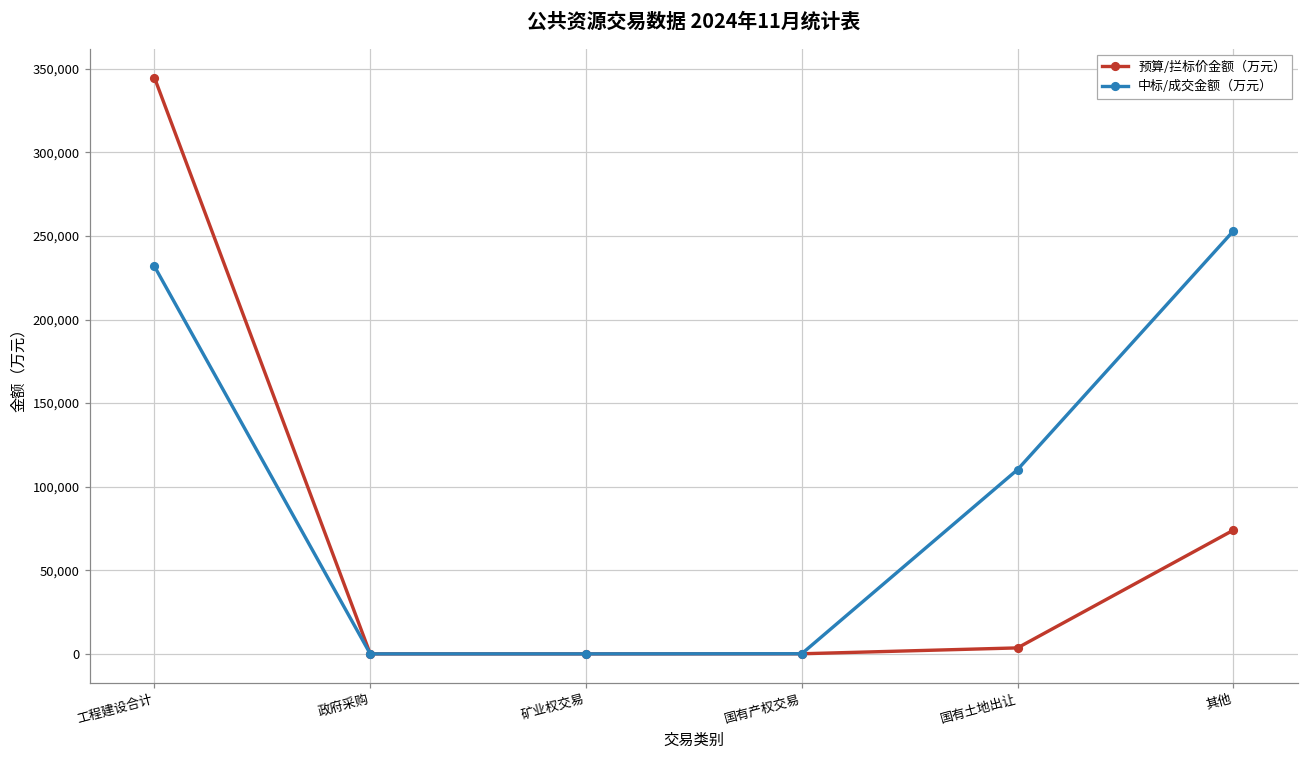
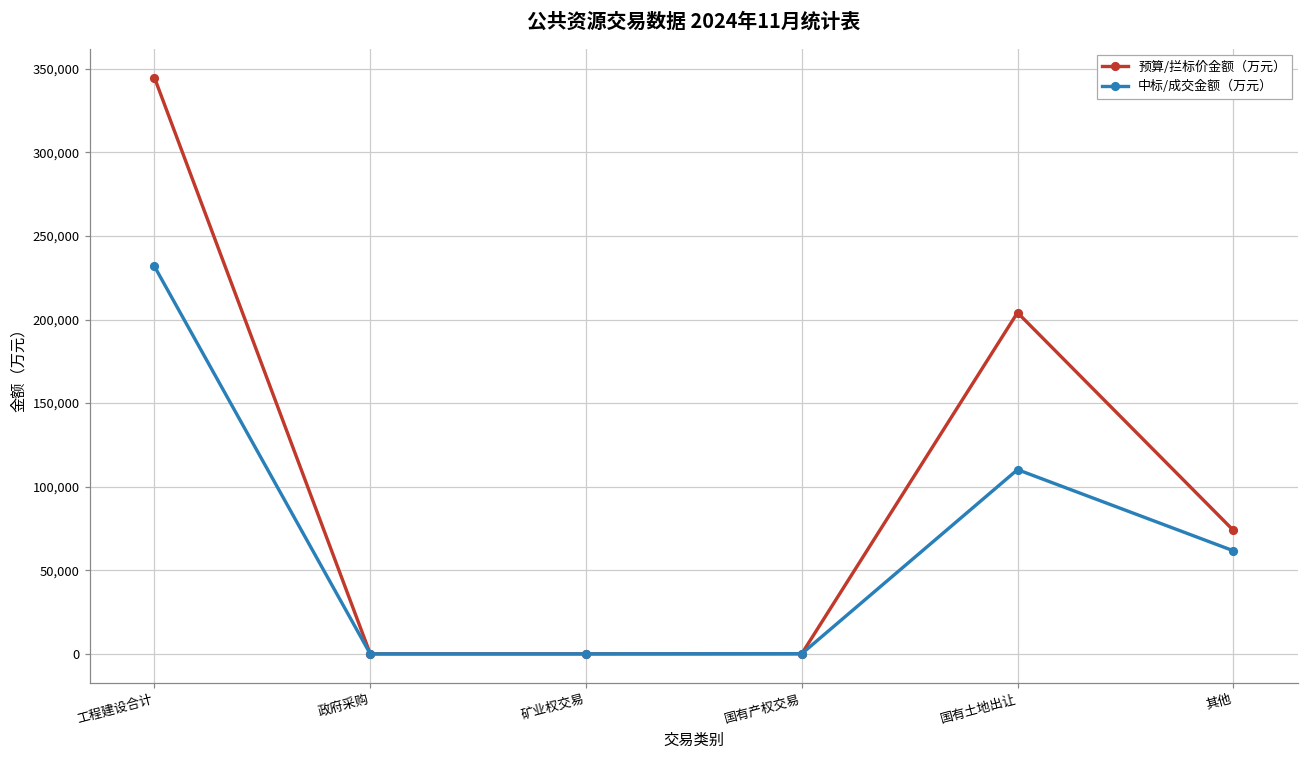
  {
    "预算/拦标价金额（万元）": {
      "工程建设合计": "345,000",
-     "国有土地出让": "4,000",
+     "国有土地出让": "204,000",
      "其他": "74,000"
    },
    "中标/成交金额（万元）": {
      "工程建设合计": "232,000",
      "国有土地出让": "110,000",
-     "其他": "253,000"
+     "其他": "62,000"
    }
  }
